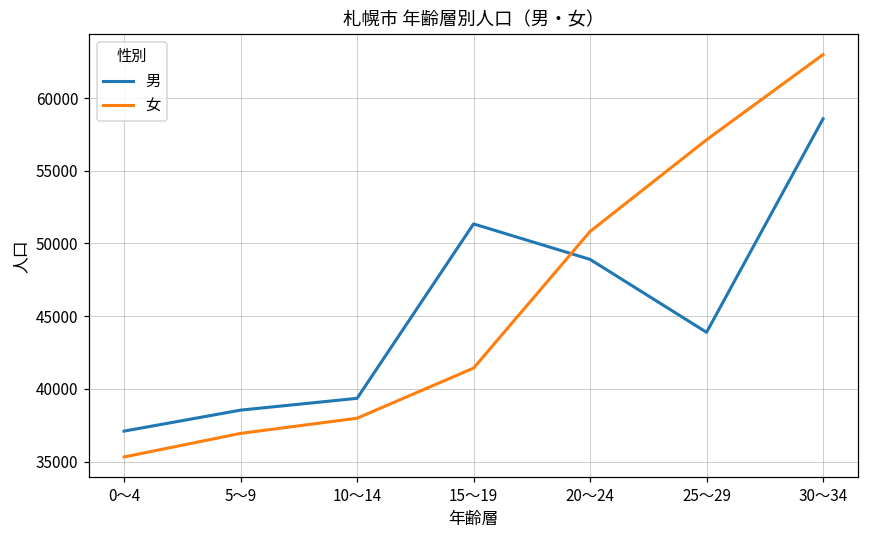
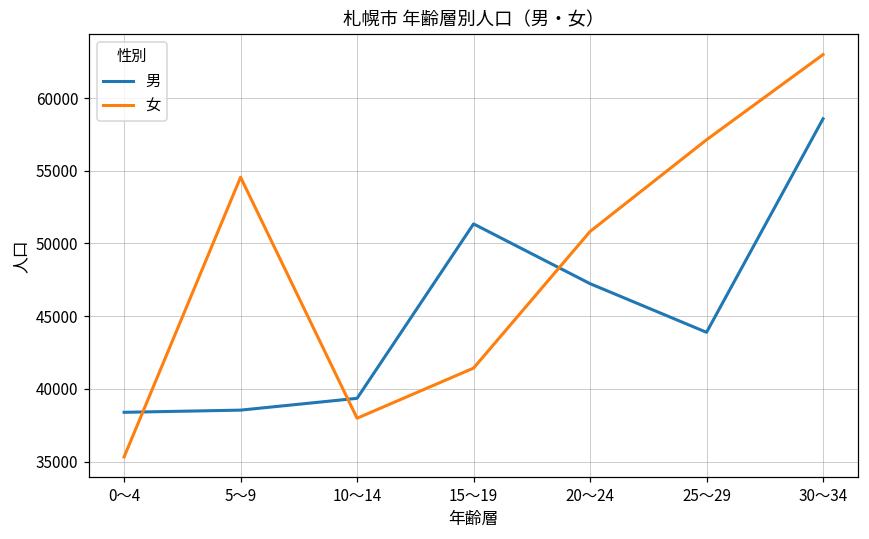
  {
    "男": {
-     "0～4": 37100,
+     "0～4": 38400,
      "5～9": 38500,
      "10～14": 39400,
      "15～19": 51300,
-     "20～24": 48900,
+     "20～24": 47200,
      "25～29": 43900,
      "30～34": 58600
    },
    "女": {
      "0～4": 35300,
-     "5～9": 36900,
+     "5～9": 54600,
      "10～14": 38000,
      "15～19": 41400,
      "20～24": 50800,
      "25～29": 57100,
      "30～34": 63000
    }
  }
